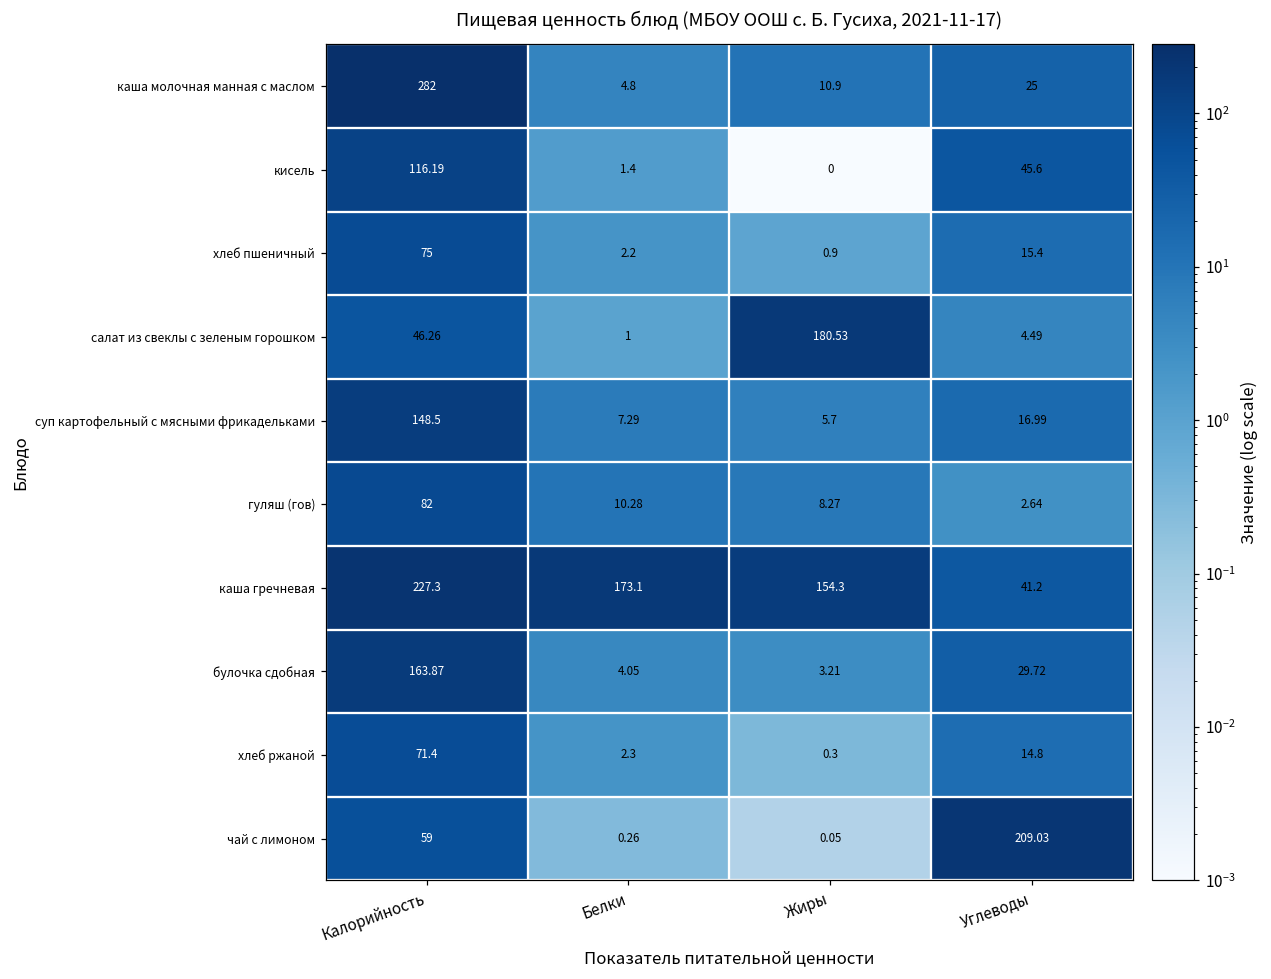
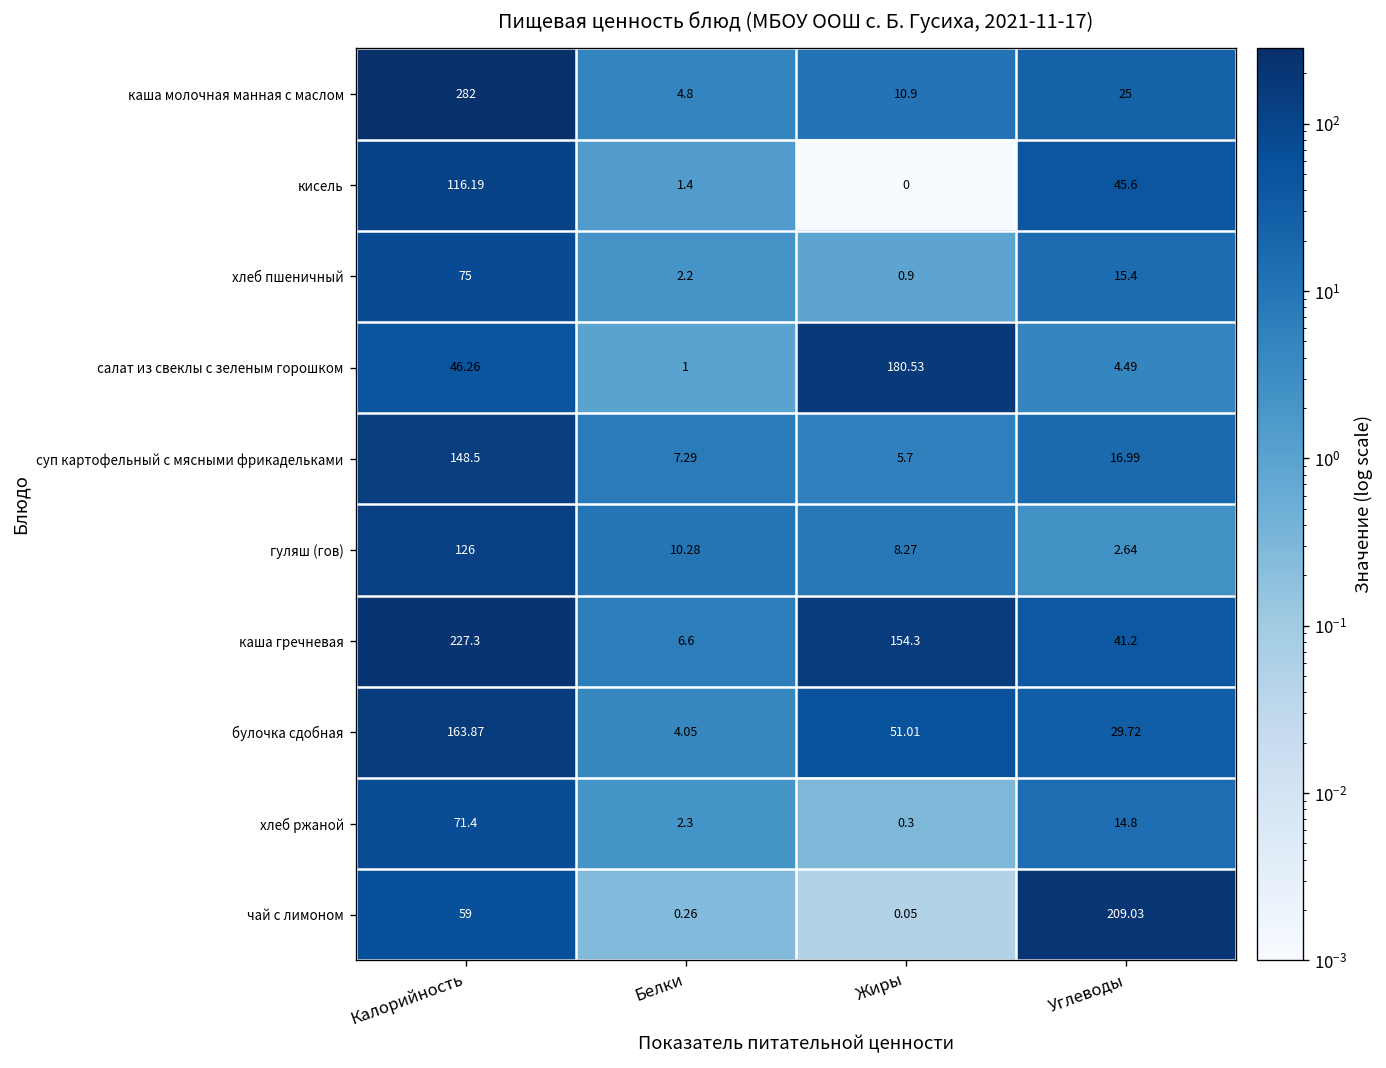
  {
    "каша молочная манная с маслом": {
      "Калорийность": 282,
      "Белки": 4.8,
      "Жиры": 10.9,
      "Углеводы": 25
    },
    "кисель": {
      "Калорийность": 116.19,
      "Белки": 1.4,
      "Жиры": 0,
      "Углеводы": 45.6
    },
    "хлеб пшеничный": {
      "Калорийность": 75,
      "Белки": 2.2,
      "Жиры": 0.9,
      "Углеводы": 15.4
    },
    "салат из свеклы с зеленым горошком": {
      "Калорийность": 46.26,
      "Белки": 1,
      "Жиры": 180.53,
      "Углеводы": 4.49
    },
    "суп картофельный с мясными фрикадельками": {
      "Калорийность": 148.5,
      "Белки": 7.29,
      "Жиры": 5.7,
      "Углеводы": 16.99
    },
    "гуляш (гов)": {
-     "Калорийность": 82,
+     "Калорийность": 126,
      "Белки": 10.28,
      "Жиры": 8.27,
      "Углеводы": 2.64
    },
    "каша гречневая": {
      "Калорийность": 227.3,
-     "Белки": 173.1,
+     "Белки": 6.6,
      "Жиры": 154.3,
      "Углеводы": 41.2
    },
    "булочка сдобная": {
      "Калорийность": 163.87,
      "Белки": 4.05,
-     "Жиры": 3.21,
+     "Жиры": 51.01,
      "Углеводы": 29.72
    },
    "хлеб ржаной": {
      "Калорийность": 71.4,
      "Белки": 2.3,
      "Жиры": 0.3,
      "Углеводы": 14.8
    },
    "чай с лимоном": {
      "Калорийность": 59,
      "Белки": 0.26,
      "Жиры": 0.05,
      "Углеводы": 209.03
    }
  }
